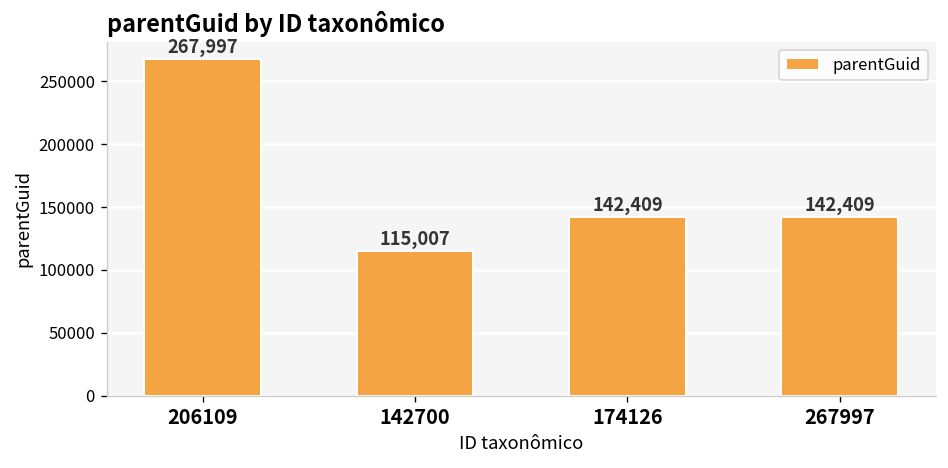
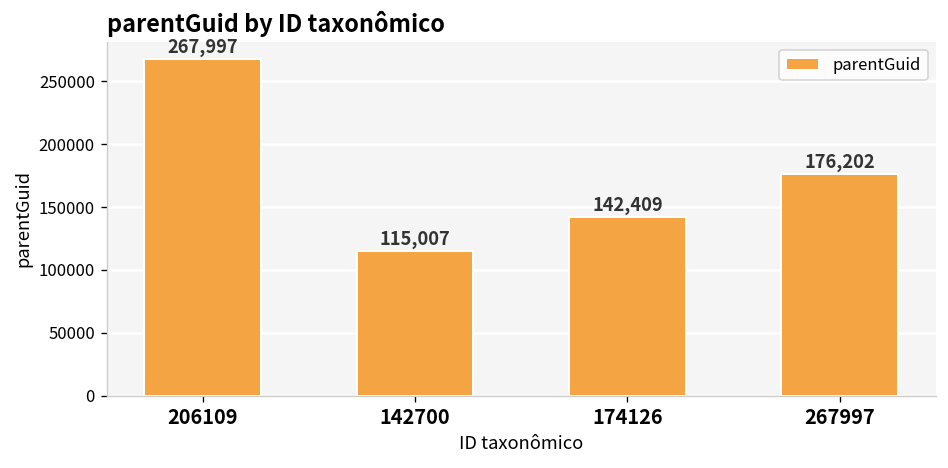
  {
    "206109": "267,997",
    "142700": "115,007",
    "174126": "142,409",
-   "267997": "142,409"
+   "267997": "176,202"
  }
